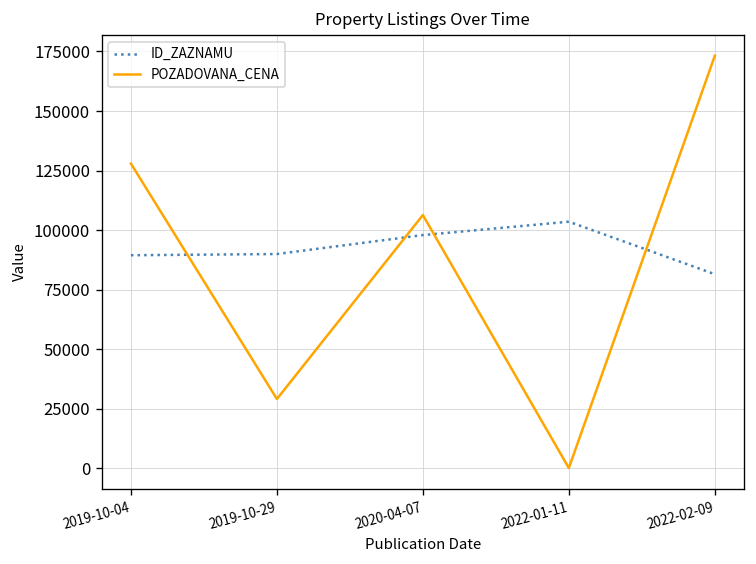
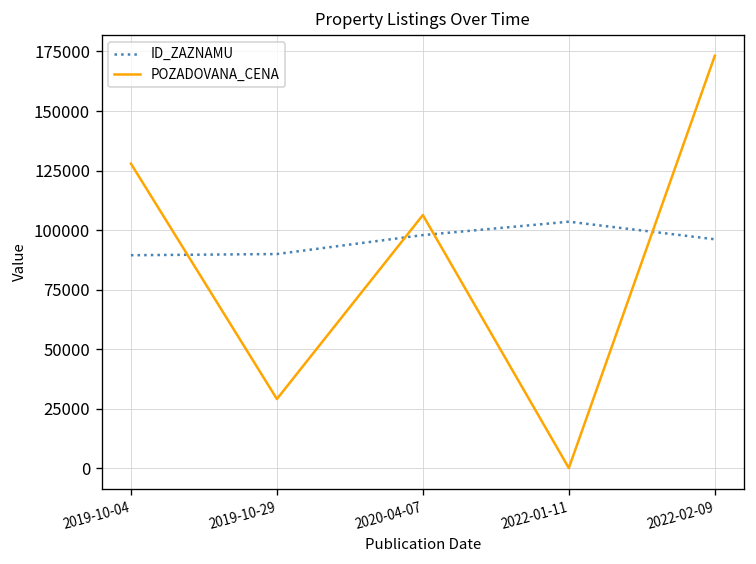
  {
    "ID_ZAZNAMU": {
      "2019-10-04": 89000,
      "2019-10-29": 90000,
      "2020-04-07": 98000,
      "2022-01-11": 104000,
-     "2022-02-09": 82000
+     "2022-02-09": 96000
    },
    "POZADOVANA_CENA": {
      "2019-10-04": 128000,
      "2019-10-29": 29000,
      "2020-04-07": 106000,
      "2022-01-11": 0,
      "2022-02-09": 173000
    }
  }
